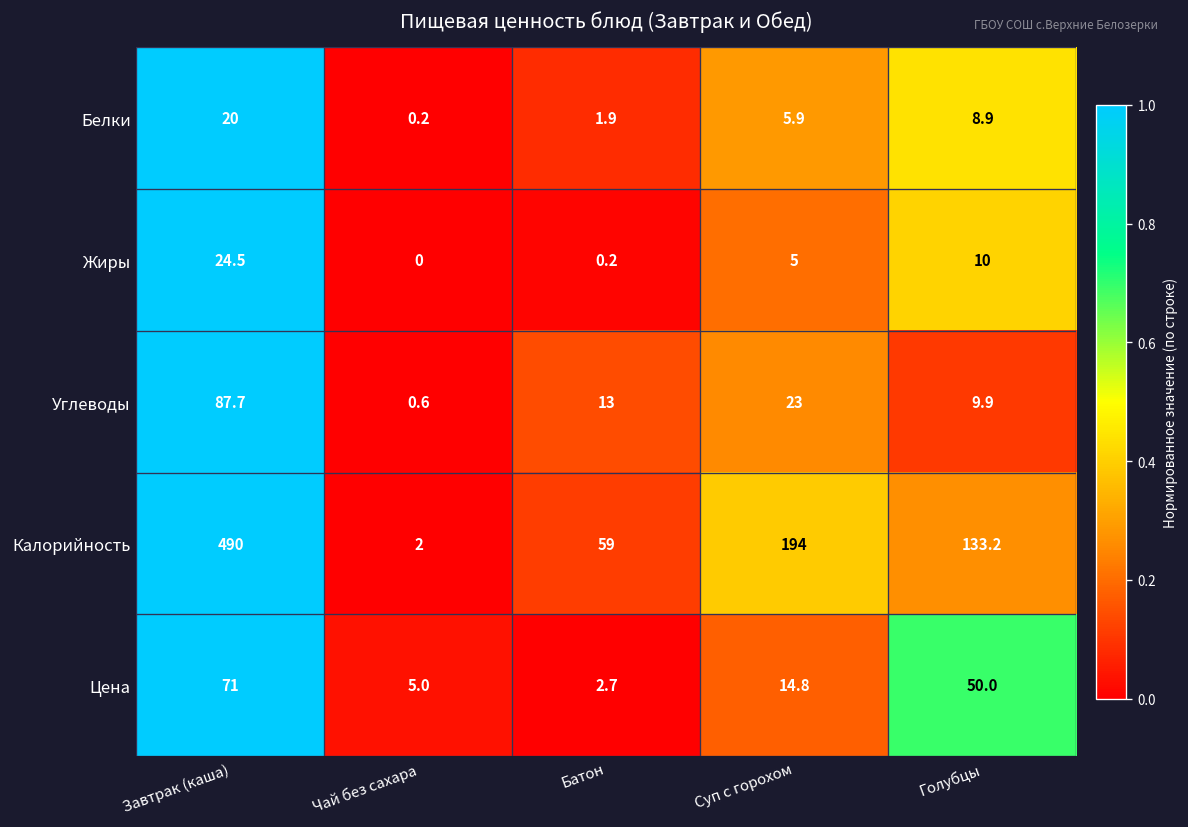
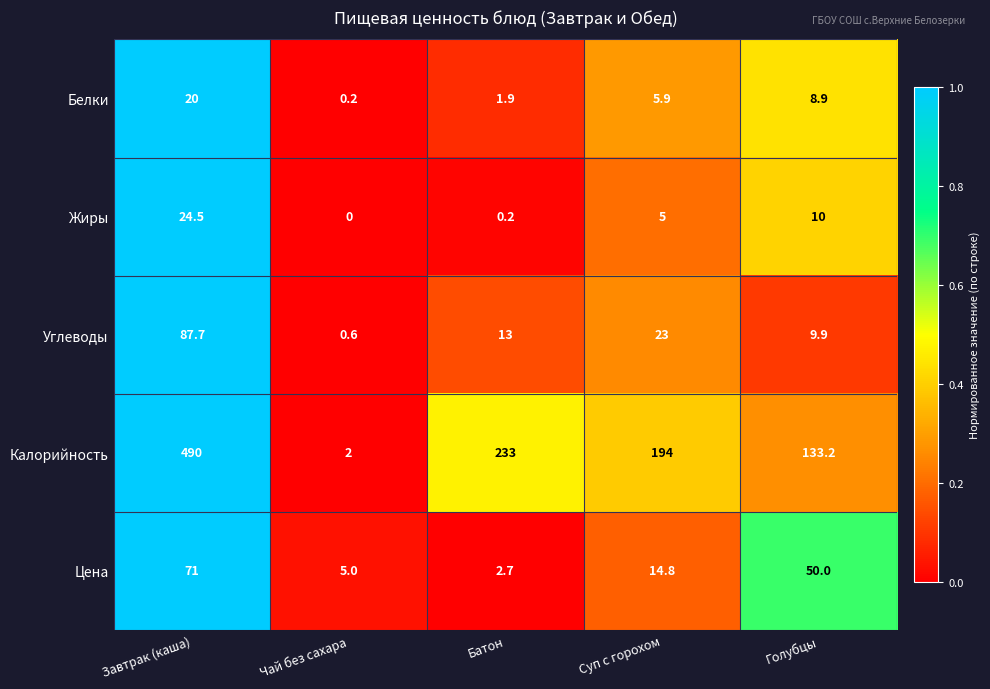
  {
    "Белки": {
      "Завтрак (каша)": 20,
      "Чай без сахара": 0.2,
      "Батон": 1.9,
      "Суп с горохом": 5.9,
      "Голубцы": 8.9
    },
    "Жиры": {
      "Завтрак (каша)": 24.5,
      "Чай без сахара": 0,
      "Батон": 0.2,
      "Суп с горохом": 5,
      "Голубцы": 10
    },
    "Углеводы": {
      "Завтрак (каша)": 87.7,
      "Чай без сахара": 0.6,
      "Батон": 13,
      "Суп с горохом": 23,
      "Голубцы": 9.9
    },
    "Калорийность": {
      "Завтрак (каша)": 490,
      "Чай без сахара": 2,
-     "Батон": 59,
+     "Батон": 233,
      "Суп с горохом": 194,
      "Голубцы": 133.2
    },
    "Цена": {
      "Завтрак (каша)": 71,
      "Чай без сахара": 5.0,
      "Батон": 2.7,
      "Суп с горохом": 14.8,
      "Голубцы": 50.0
    }
  }
